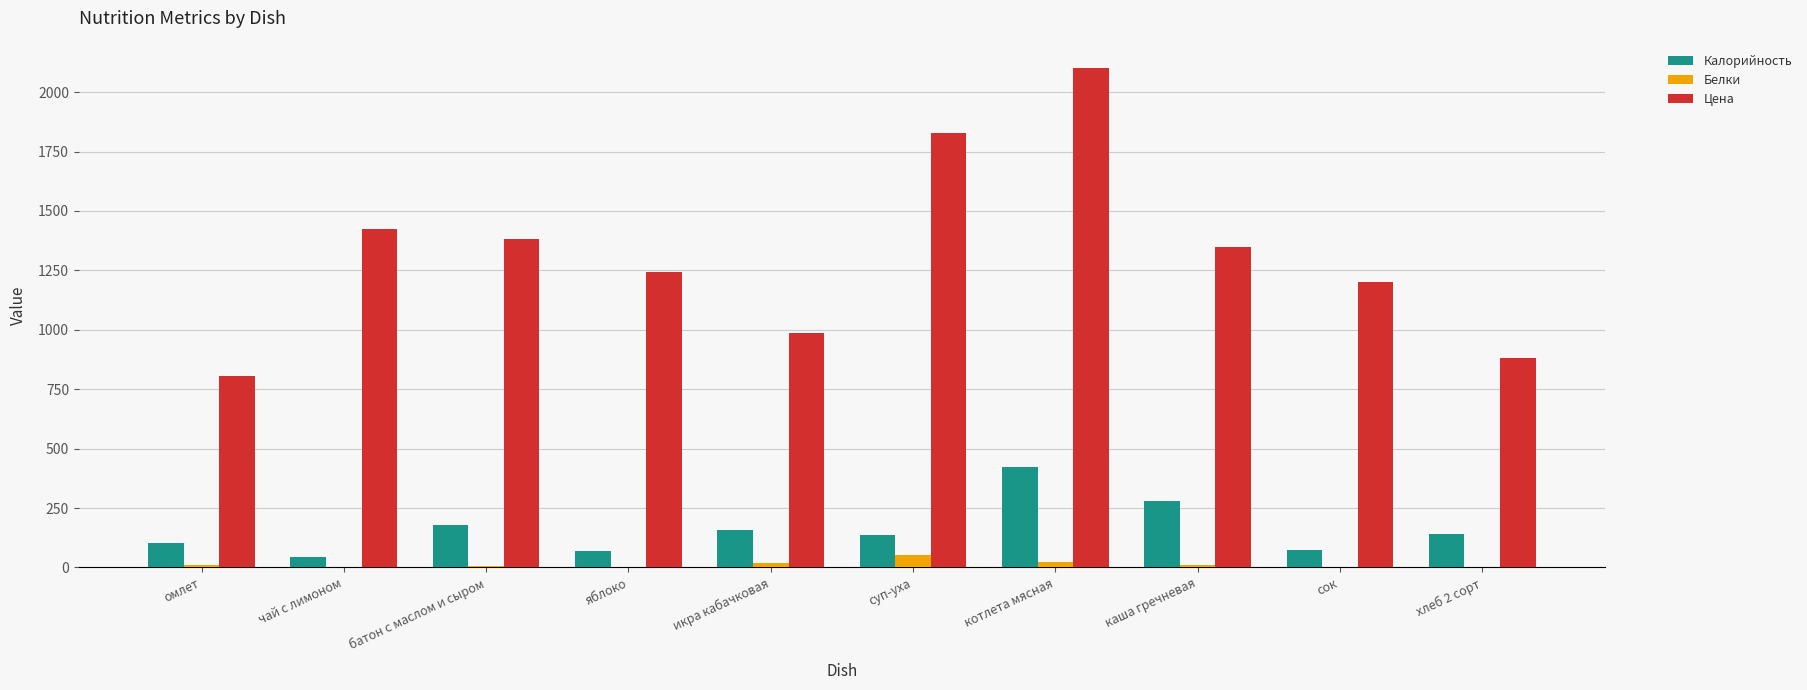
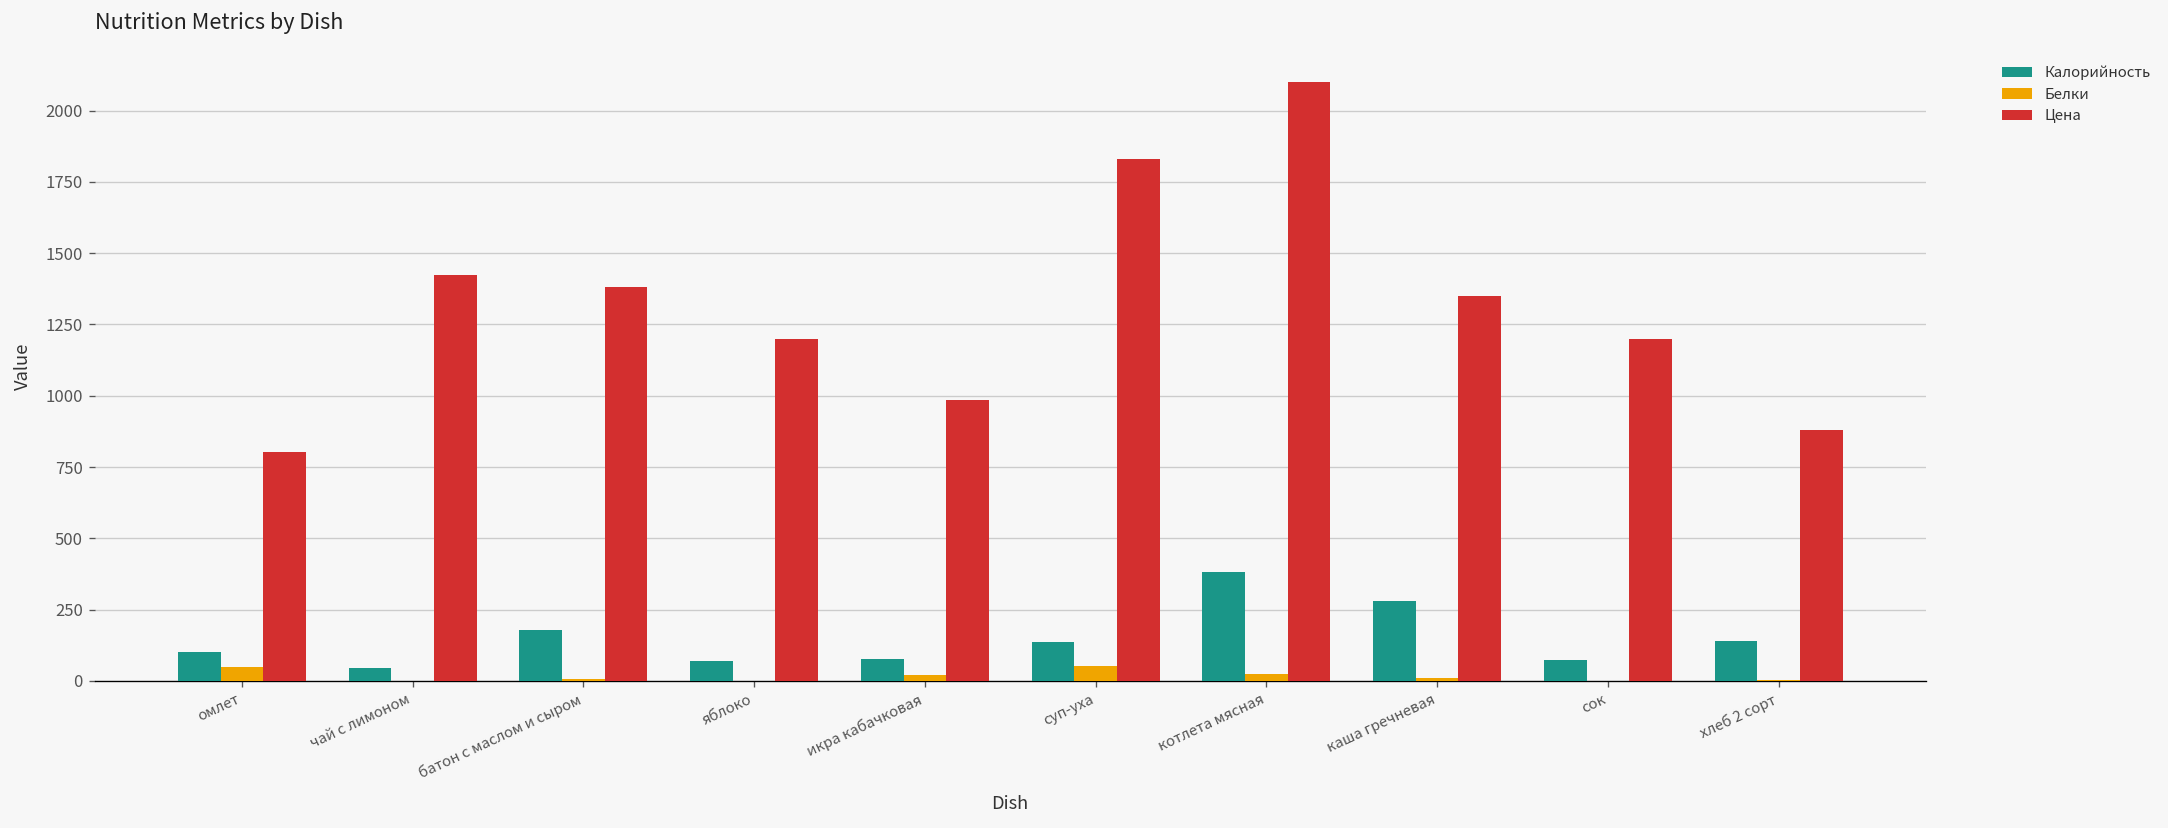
  {
    "Калорийность": {
      "омлет": 100,
      "чай с лимоном": 50,
      "батон с маслом и сыром": 180,
      "яблоко": 70,
-     "икра кабачковая": 160,
+     "икра кабачковая": 80,
      "суп-уха": 140,
-     "котлета мясная": 420,
+     "котлета мясная": 380,
      "каша гречневая": 280,
      "сок": 80,
      "хлеб 2 сорт": 140
    },
    "Белки": {
-     "омлет": 10,
+     "омлет": 50,
      "икра кабачковая": 20,
      "суп-уха": 50,
      "котлета мясная": 20
    },
    "Цена": {
      "омлет": 800,
      "чай с лимоном": 1430,
      "батон с маслом и сыром": 1380,
-     "яблоко": 1240,
+     "яблоко": 1200,
      "икра кабачковая": 990,
      "суп-уха": 1830,
      "котлета мясная": 2100,
      "каша гречневая": 1350,
      "сок": 1200,
      "хлеб 2 сорт": 880
    }
  }
